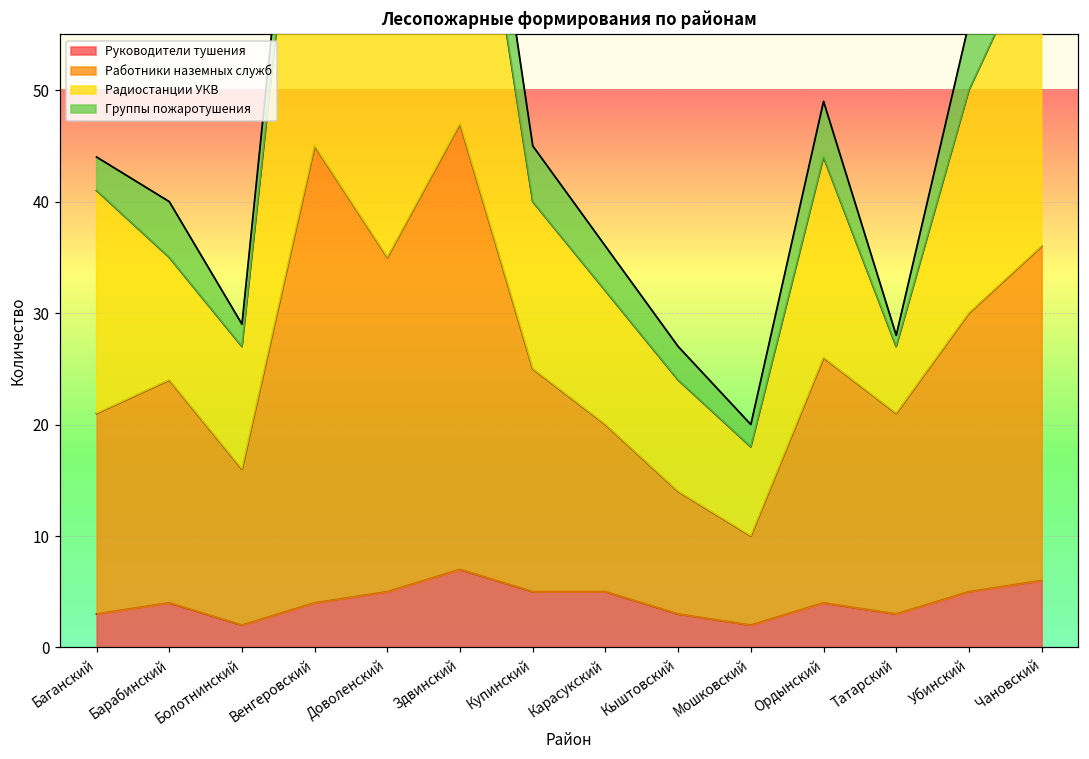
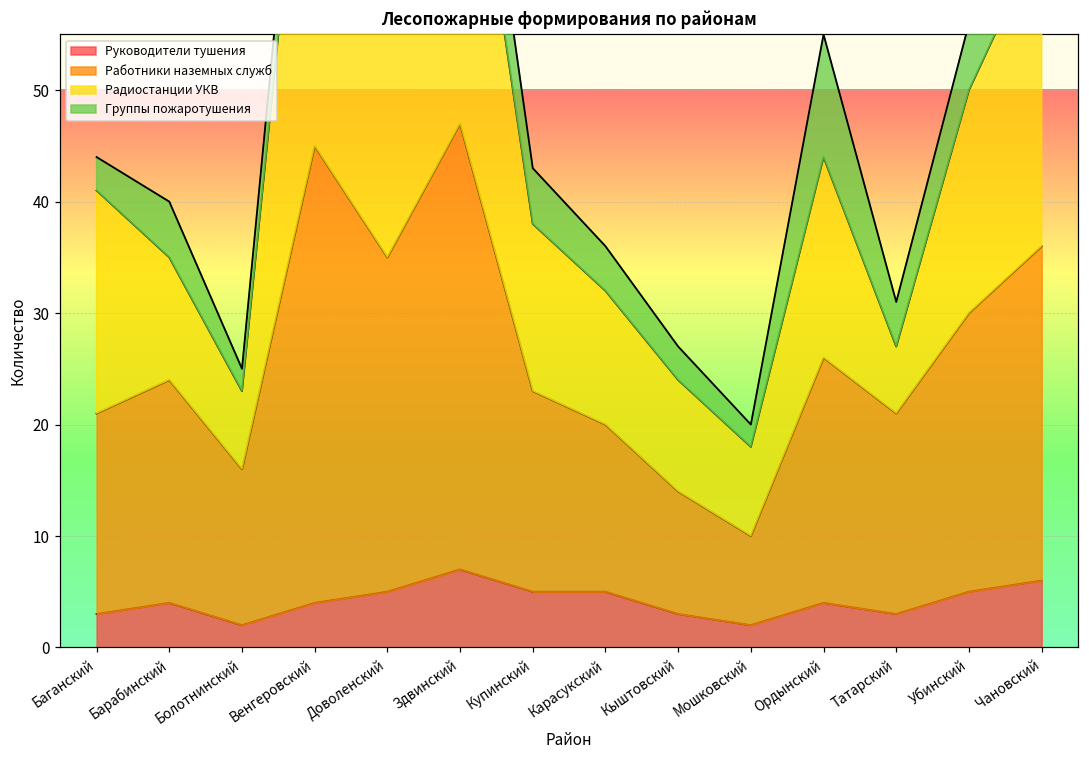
  {
    "Руководители тушения": {
      "Баганский": 3,
      "Барабинский": 4,
      "Болотнинский": 2,
      "Венгеровский": 4,
      "Доволенский": 5,
      "Здвинский": 7,
      "Купинский": 5,
      "Карасукский": 5,
      "Кыштовский": 3,
      "Мошковский": 2,
      "Ордынский": 4,
      "Татарский": 3,
      "Убинский": 5,
      "Чановский": 6
    },
    "Работники наземных служб": {
      "Баганский": 18,
      "Барабинский": 20,
      "Болотнинский": 14,
      "Венгеровский": 41,
      "Доволенский": 30,
      "Здвинский": 40,
-     "Купинский": 20,
+     "Купинский": 18,
      "Карасукский": 15,
      "Кыштовский": 11,
      "Мошковский": 8,
      "Ордынский": 22,
      "Татарский": 18,
      "Убинский": 25,
      "Чановский": 30
    },
    "Радиостанции УКВ": {
      "Баганский": 20,
      "Барабинский": 11,
-     "Болотнинский": 11,
+     "Болотнинский": 7,
      "Купинский": 15,
      "Карасукский": 12,
      "Кыштовский": 10,
      "Мошковский": 8,
      "Ордынский": 18,
      "Татарский": 6,
      "Убинский": 20
    },
    "Группы пожаротушения": {
      "Баганский": 3,
      "Барабинский": 5,
      "Болотнинский": 2,
      "Купинский": 5,
      "Карасукский": 4,
      "Кыштовский": 3,
      "Мошковский": 2,
-     "Ордынский": 5,
-     "Татарский": 1
+     "Ордынский": 11,
+     "Татарский": 4
    }
  }
